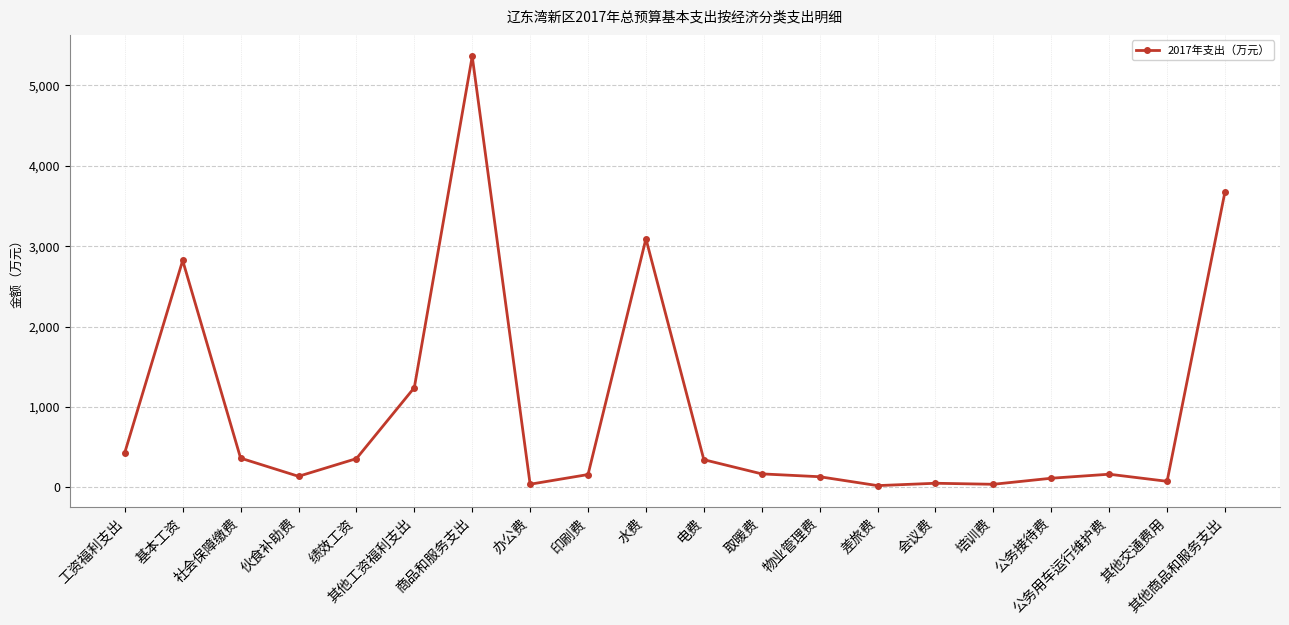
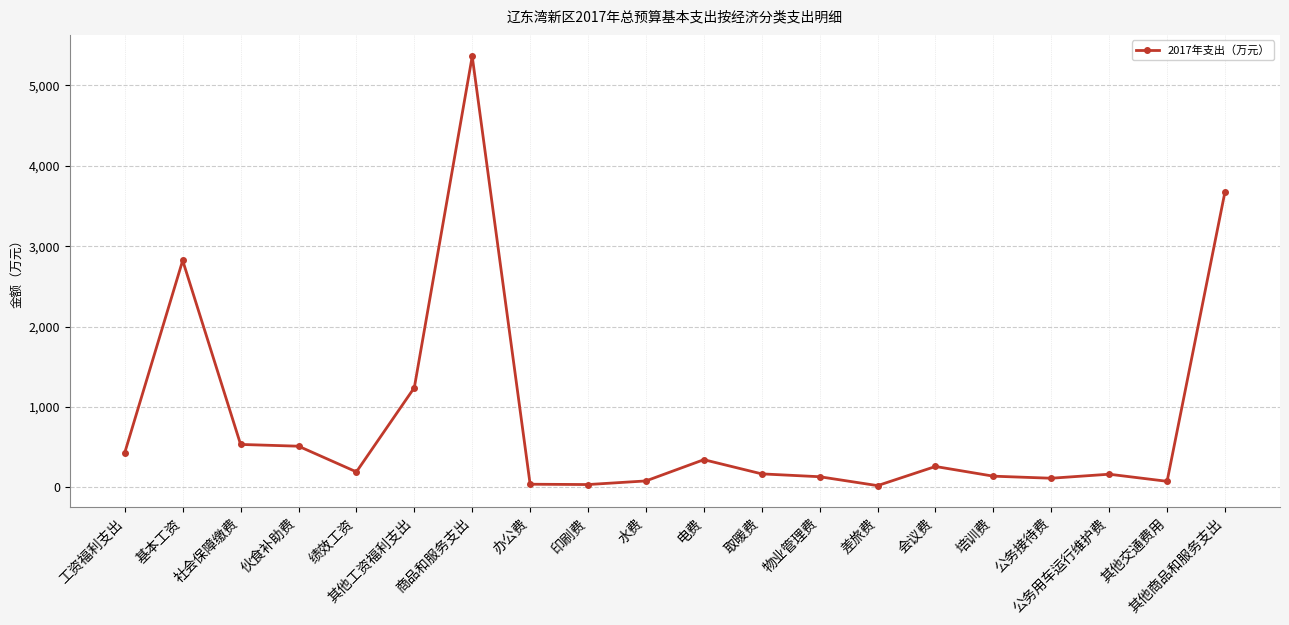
  {
    "工资福利支出": "400",
    "基本工资": "2,800",
-   "社会保障缴费": "400",
-   "伙食补助费": "100",
-   "绩效工资": "400",
+   "社会保障缴费": "500",
+   "伙食补助费": "500",
+   "绩效工资": "200",
    "其他工资福利支出": "1,200",
    "商品和服务支出": "5,400",
    "办公费": "0",
-   "印刷费": "200",
-   "水费": "3,100",
+   "印刷费": "0",
+   "水费": "100",
    "电费": "300",
    "取暖费": "200",
    "物业管理费": "100",
    "差旅费": "0",
-   "会议费": "100",
-   "培训费": "0",
+   "会议费": "300",
+   "培训费": "100",
    "公务接待费": "100",
    "公务用车运行维护费": "200",
    "其他交通费用": "100",
    "其他商品和服务支出": "3,700"
  }
